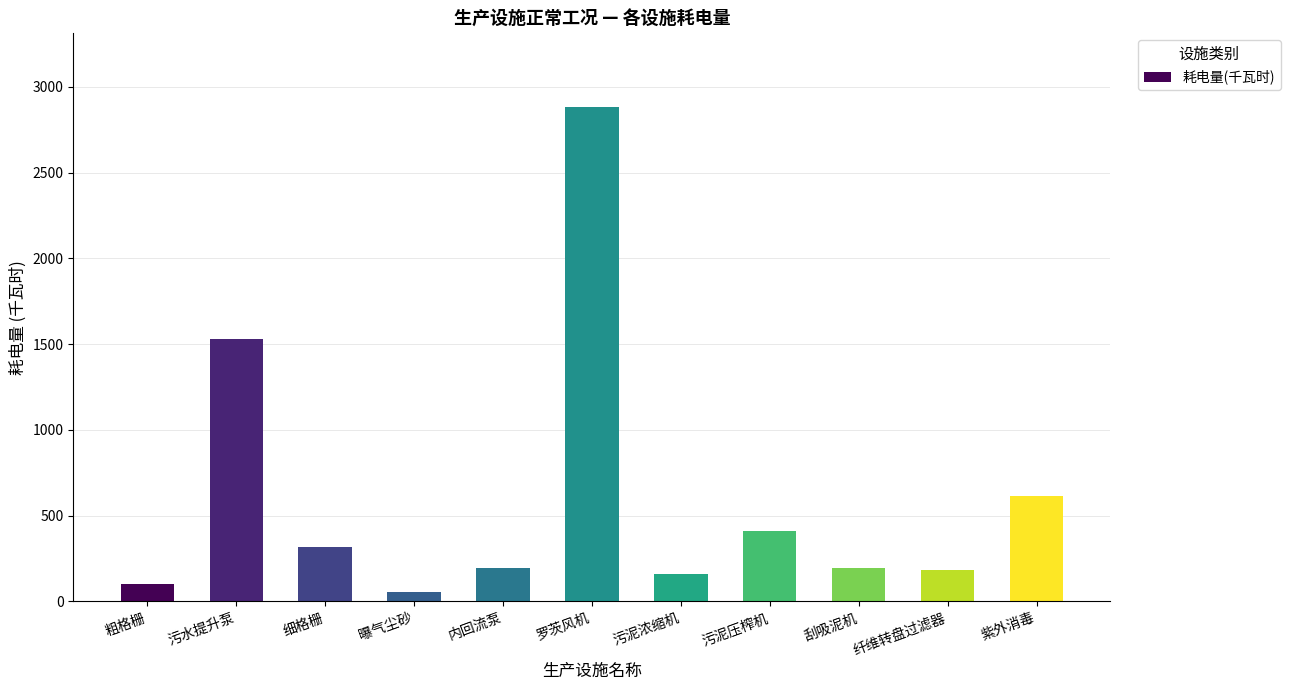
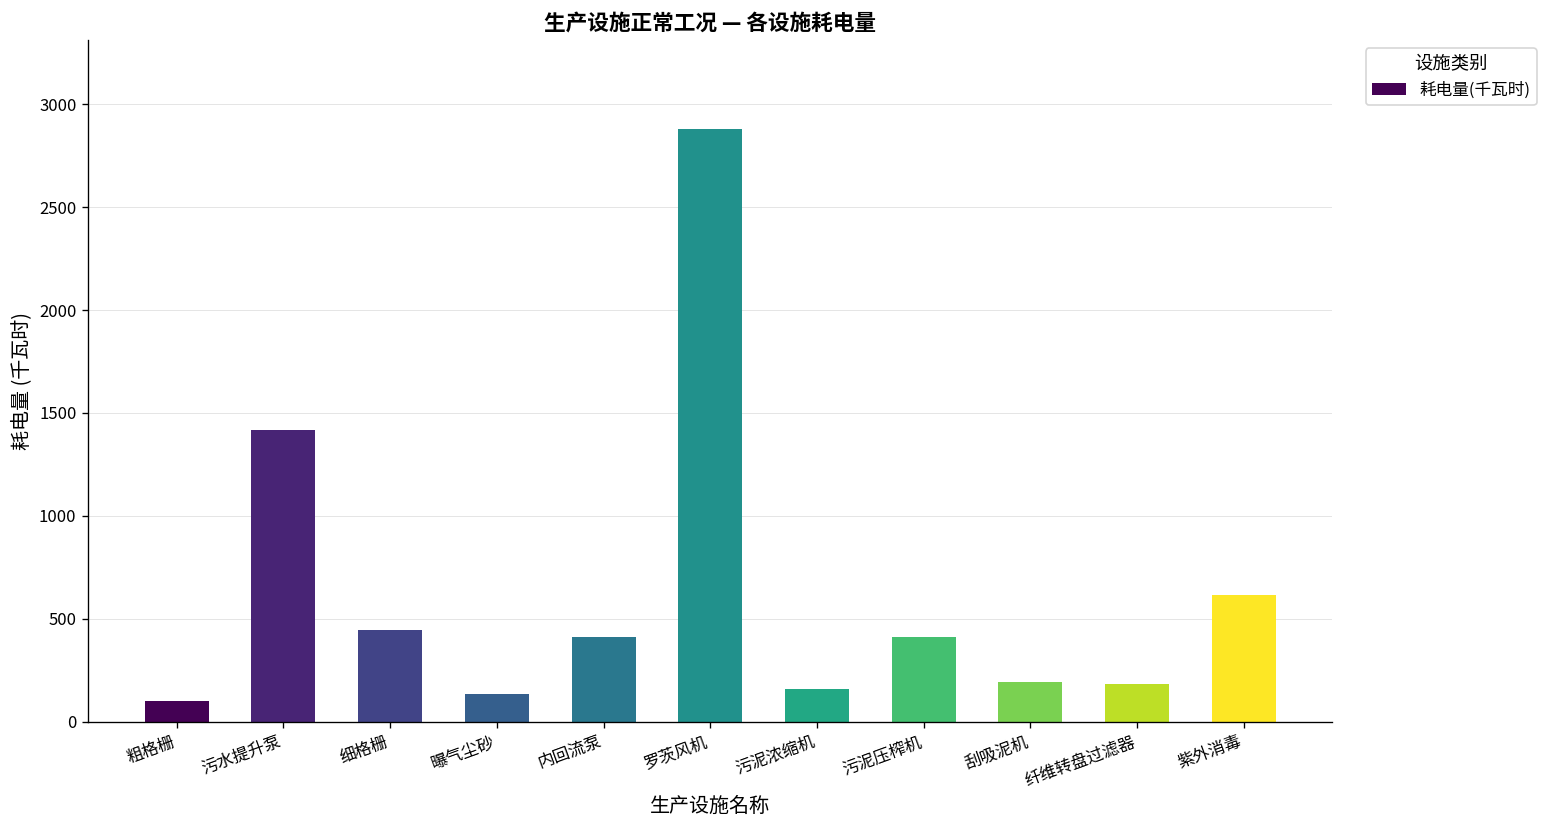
  {
    "粗格栅": 100,
-   "污水提升泵": 1530,
-   "细格栅": 320,
-   "曝气尘砂": 50,
-   "内回流泵": 190,
+   "污水提升泵": 1420,
+   "细格栅": 450,
+   "曝气尘砂": 130,
+   "内回流泵": 410,
    "罗茨风机": 2880,
    "污泥浓缩机": 160,
    "污泥压榨机": 410,
    "刮吸泥机": 190,
    "纤维转盘过滤器": 180,
    "紫外消毒": 610
  }
